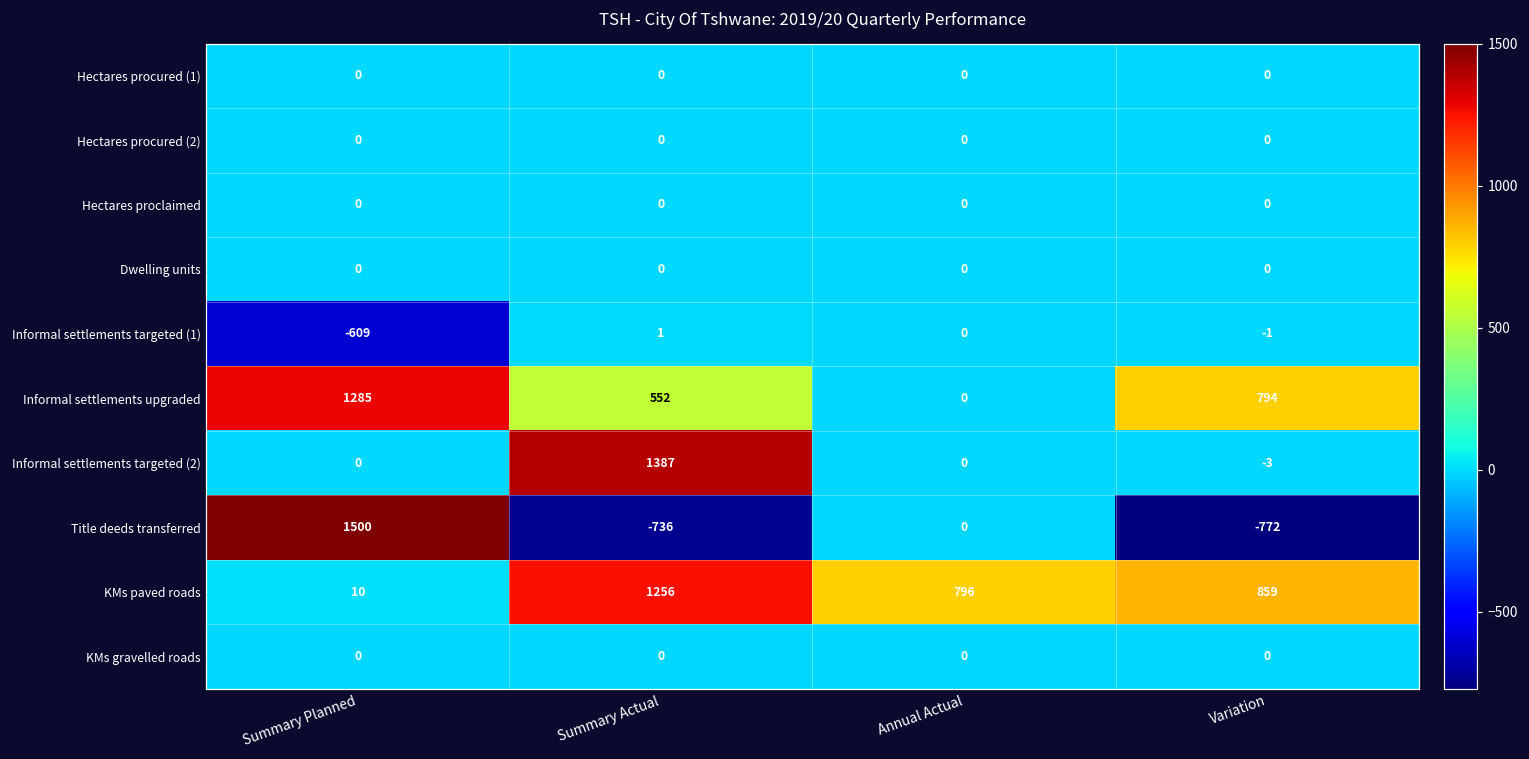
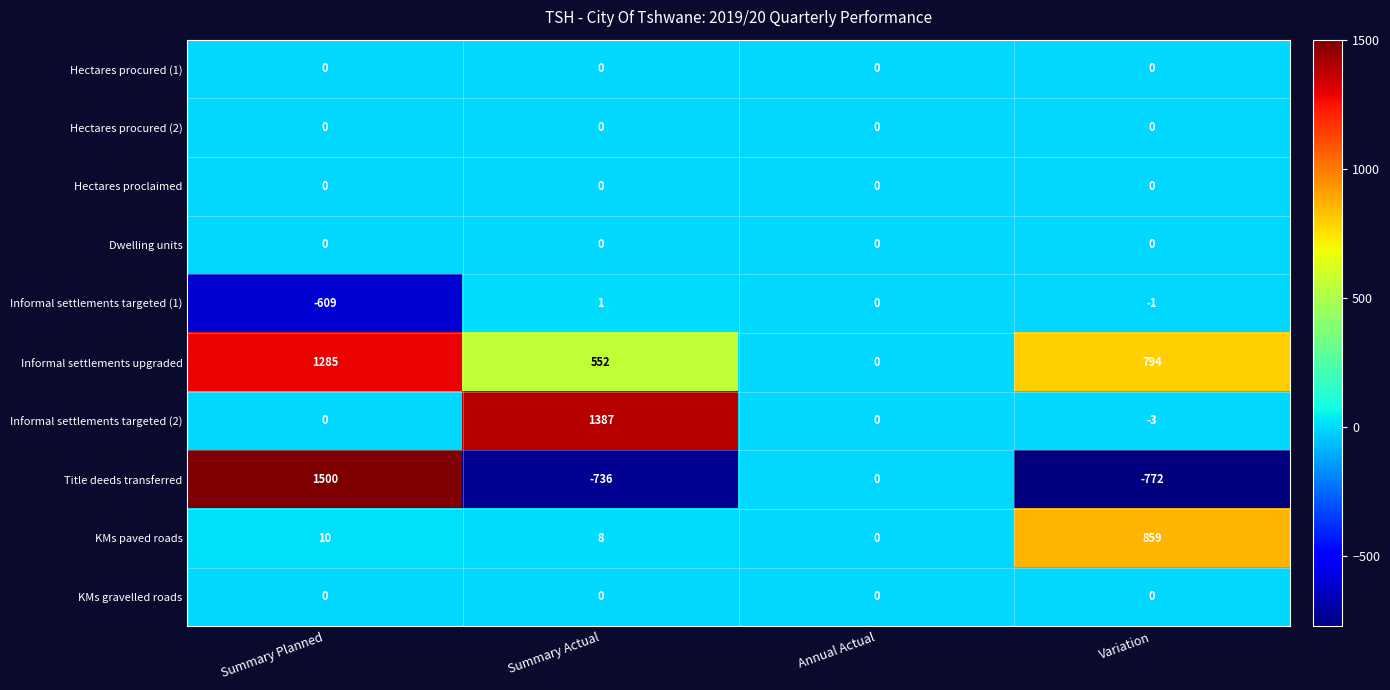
  {
    "Hectares procured (1)": {
      "Summary Planned": 0,
      "Summary Actual": 0,
      "Annual Actual": 0,
      "Variation": 0
    },
    "Hectares procured (2)": {
      "Summary Planned": 0,
      "Summary Actual": 0,
      "Annual Actual": 0,
      "Variation": 0
    },
    "Hectares proclaimed": {
      "Summary Planned": 0,
      "Summary Actual": 0,
      "Annual Actual": 0,
      "Variation": 0
    },
    "Dwelling units": {
      "Summary Planned": 0,
      "Summary Actual": 0,
      "Annual Actual": 0,
      "Variation": 0
    },
    "Informal settlements targeted (1)": {
      "Summary Planned": -609,
      "Summary Actual": 1,
      "Annual Actual": 0,
      "Variation": -1
    },
    "Informal settlements upgraded": {
      "Summary Planned": 1285,
      "Summary Actual": 552,
      "Annual Actual": 0,
      "Variation": 794
    },
    "Informal settlements targeted (2)": {
      "Summary Planned": 0,
      "Summary Actual": 1387,
      "Annual Actual": 0,
      "Variation": -3
    },
    "Title deeds transferred": {
      "Summary Planned": 1500,
      "Summary Actual": -736,
      "Annual Actual": 0,
      "Variation": -772
    },
    "KMs paved roads": {
      "Summary Planned": 10,
-     "Summary Actual": 1256,
-     "Annual Actual": 796,
+     "Summary Actual": 8,
+     "Annual Actual": 0,
      "Variation": 859
    },
    "KMs gravelled roads": {
      "Summary Planned": 0,
      "Summary Actual": 0,
      "Annual Actual": 0,
      "Variation": 0
    }
  }
